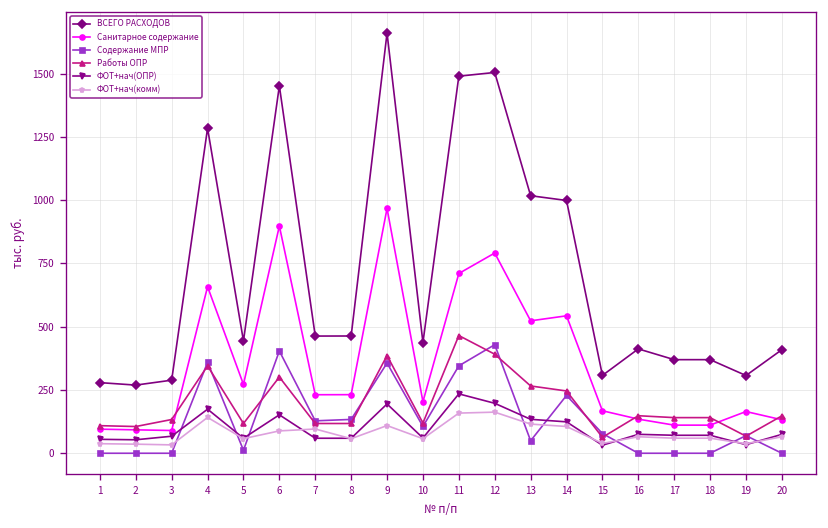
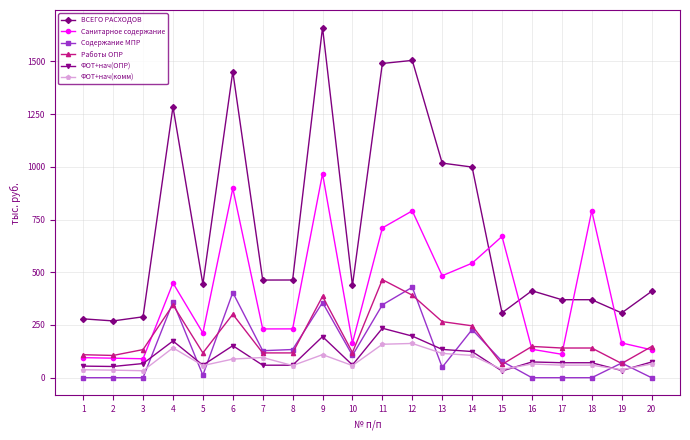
  {
    "Санитарное содержание": {
      "1": 100,
      "2": 90,
      "3": 90,
-     "4": 660,
-     "5": 270,
+     "4": 450,
+     "5": 210,
      "6": 900,
      "7": 230,
      "8": 230,
      "9": 970,
-     "10": 200,
+     "10": 160,
      "11": 710,
      "12": 790,
-     "13": 520,
+     "13": 480,
      "14": 540,
-     "15": 170,
+     "15": 670,
      "16": 130,
      "17": 110,
-     "18": 110,
+     "18": 790,
      "19": 160,
      "20": 130
    },
    "Содержание МПР": {
      "1": 0,
      "2": 0,
      "3": 0,
      "4": 360,
      "5": 10,
      "6": 400,
      "8": 130,
      "9": 360,
      "10": 110,
      "11": 350,
      "12": 430,
      "13": 50,
      "14": 230,
      "15": 80,
      "16": 0,
      "17": 0,
      "18": 0,
      "20": 0
    },
    "Работы ОПР": {
      "1": 110,
      "2": 110,
      "3": 130,
      "4": 350,
      "5": 120,
      "6": 300,
      "8": 120,
      "9": 390,
      "10": 120,
      "11": 470,
      "12": 390,
      "13": 270,
      "14": 250,
      "15": 60,
      "16": 150,
      "17": 140,
      "18": 140,
      "20": 150
    },
    "ФОТ+нач(комм)": {
      "1": 40,
      "2": 40,
      "3": 30,
      "4": 140,
      "6": 90,
      "7": 100,
      "9": 110,
      "11": 160,
      "12": 160,
      "13": 120,
      "14": 110
    }
  }
